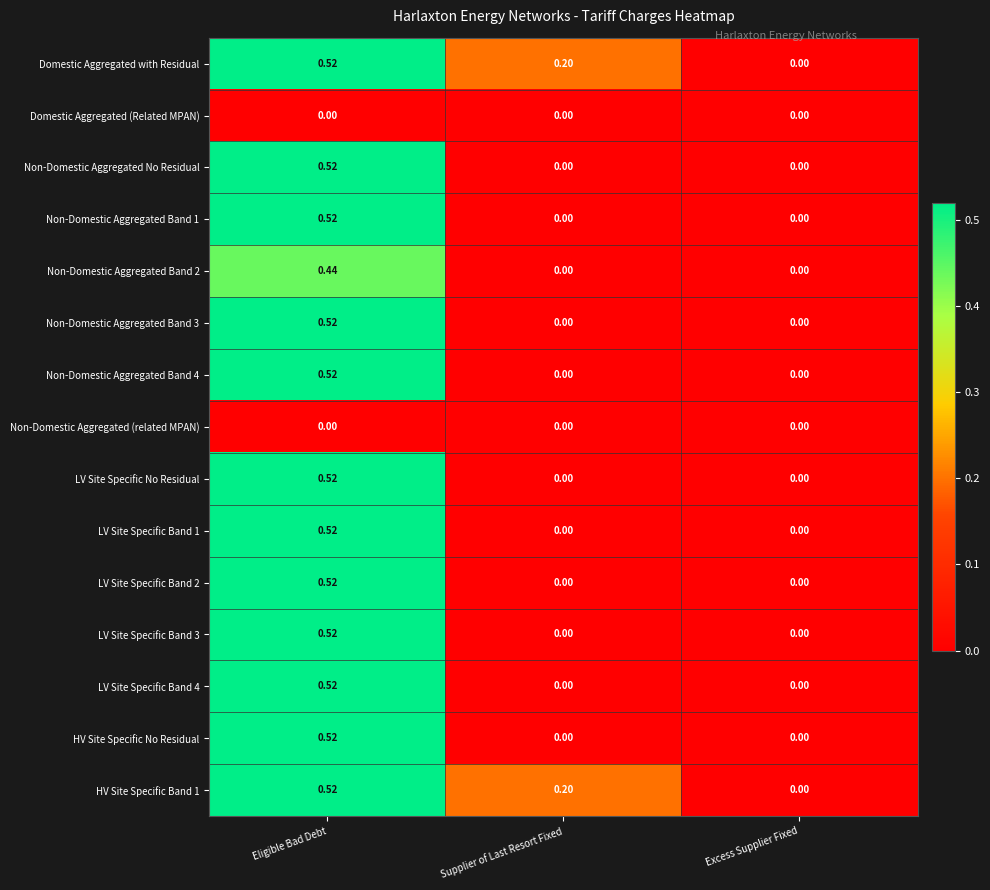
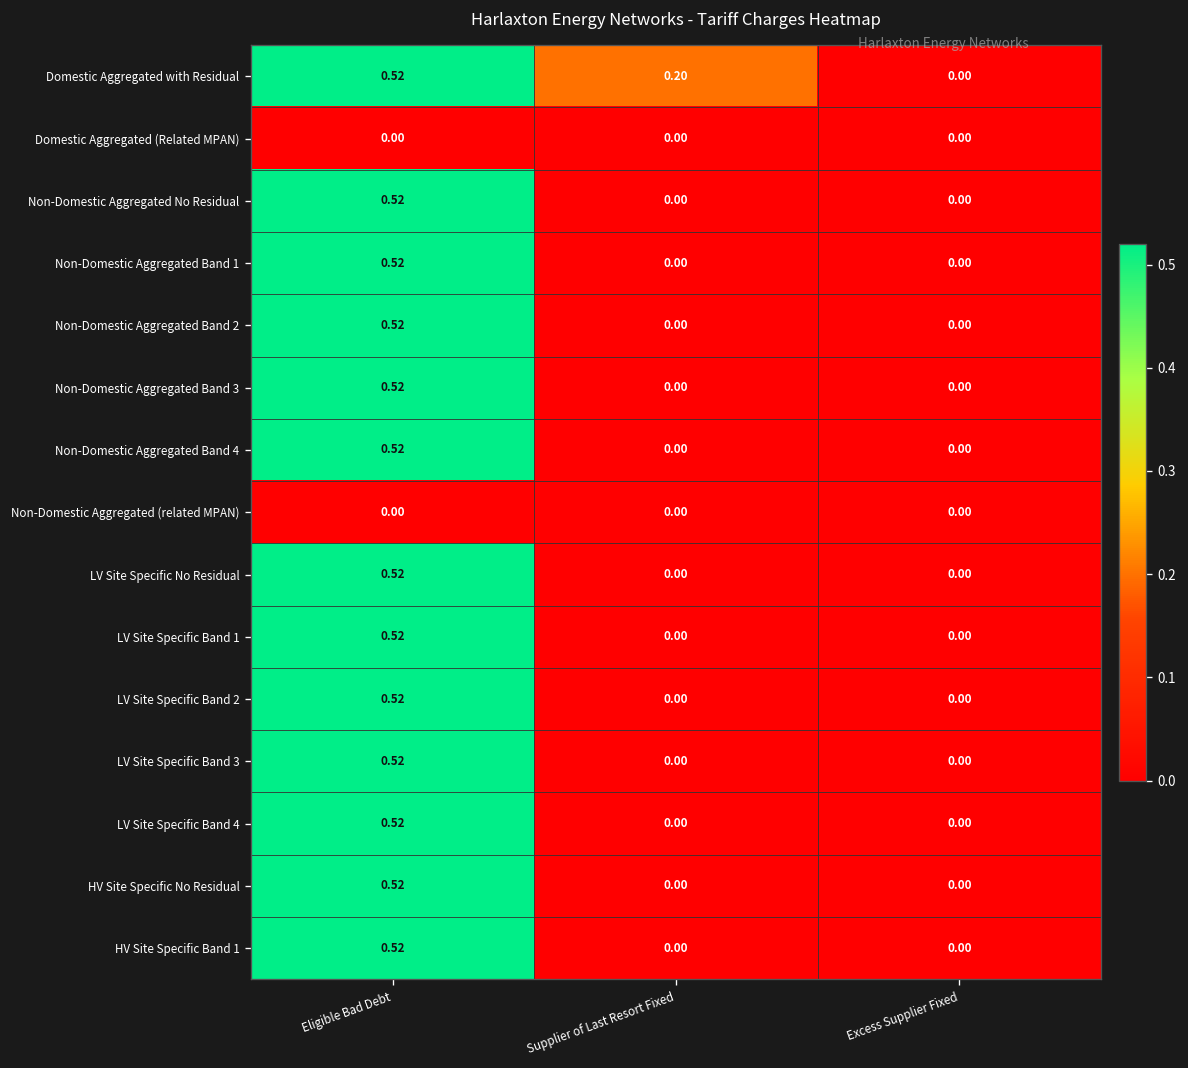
  {
    "Domestic Aggregated with Residual": {
      "Eligible Bad Debt": 0.52,
      "Supplier of Last Resort Fixed": 0.20,
      "Excess Supplier Fixed": 0.00
    },
    "Domestic Aggregated (Related MPAN)": {
      "Eligible Bad Debt": 0.00,
      "Supplier of Last Resort Fixed": 0.00,
      "Excess Supplier Fixed": 0.00
    },
    "Non-Domestic Aggregated No Residual": {
      "Eligible Bad Debt": 0.52,
      "Supplier of Last Resort Fixed": 0.00,
      "Excess Supplier Fixed": 0.00
    },
    "Non-Domestic Aggregated Band 1": {
      "Eligible Bad Debt": 0.52,
      "Supplier of Last Resort Fixed": 0.00,
      "Excess Supplier Fixed": 0.00
    },
    "Non-Domestic Aggregated Band 2": {
-     "Eligible Bad Debt": 0.44,
+     "Eligible Bad Debt": 0.52,
      "Supplier of Last Resort Fixed": 0.00,
      "Excess Supplier Fixed": 0.00
    },
    "Non-Domestic Aggregated Band 3": {
      "Eligible Bad Debt": 0.52,
      "Supplier of Last Resort Fixed": 0.00,
      "Excess Supplier Fixed": 0.00
    },
    "Non-Domestic Aggregated Band 4": {
      "Eligible Bad Debt": 0.52,
      "Supplier of Last Resort Fixed": 0.00,
      "Excess Supplier Fixed": 0.00
    },
    "Non-Domestic Aggregated (related MPAN)": {
      "Eligible Bad Debt": 0.00,
      "Supplier of Last Resort Fixed": 0.00,
      "Excess Supplier Fixed": 0.00
    },
    "LV Site Specific No Residual": {
      "Eligible Bad Debt": 0.52,
      "Supplier of Last Resort Fixed": 0.00,
      "Excess Supplier Fixed": 0.00
    },
    "LV Site Specific Band 1": {
      "Eligible Bad Debt": 0.52,
      "Supplier of Last Resort Fixed": 0.00,
      "Excess Supplier Fixed": 0.00
    },
    "LV Site Specific Band 2": {
      "Eligible Bad Debt": 0.52,
      "Supplier of Last Resort Fixed": 0.00,
      "Excess Supplier Fixed": 0.00
    },
    "LV Site Specific Band 3": {
      "Eligible Bad Debt": 0.52,
      "Supplier of Last Resort Fixed": 0.00,
      "Excess Supplier Fixed": 0.00
    },
    "LV Site Specific Band 4": {
      "Eligible Bad Debt": 0.52,
      "Supplier of Last Resort Fixed": 0.00,
      "Excess Supplier Fixed": 0.00
    },
    "HV Site Specific No Residual": {
      "Eligible Bad Debt": 0.52,
      "Supplier of Last Resort Fixed": 0.00,
      "Excess Supplier Fixed": 0.00
    },
    "HV Site Specific Band 1": {
      "Eligible Bad Debt": 0.52,
-     "Supplier of Last Resort Fixed": 0.20,
+     "Supplier of Last Resort Fixed": 0.00,
      "Excess Supplier Fixed": 0.00
    }
  }
